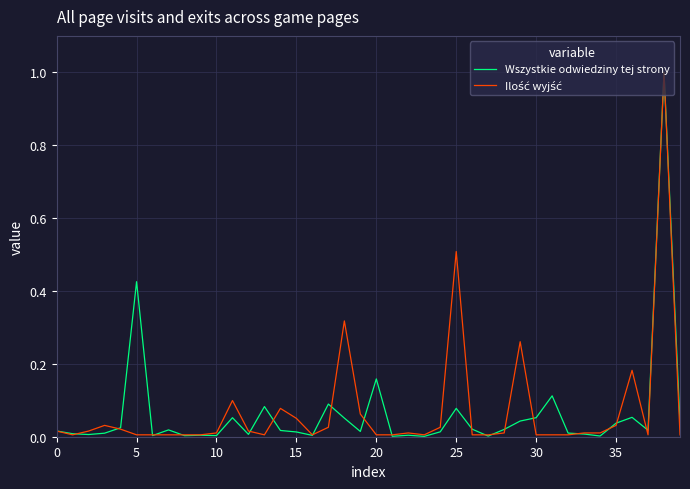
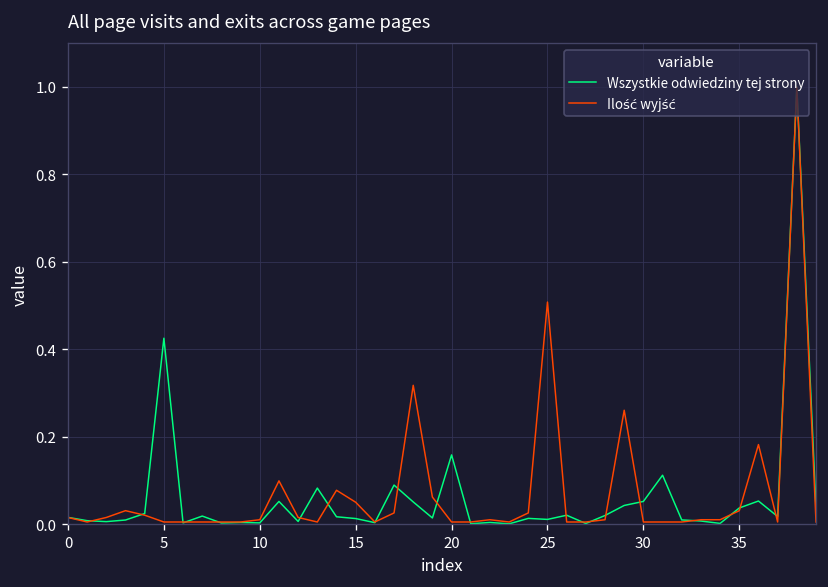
  {
    "Wszystkie odwiedziny tej strony": {
      "5": 0.43,
      "10": 0.00,
      "15": 0.01,
      "20": 0.16,
-     "25": 0.08,
+     "25": 0.01,
      "30": 0.05
    },
    "Ilość wyjść": {
      "5": 0.01,
      "10": 0.01,
      "15": 0.05,
      "20": 0.01,
      "25": 0.51,
      "30": 0.01
    }
  }
